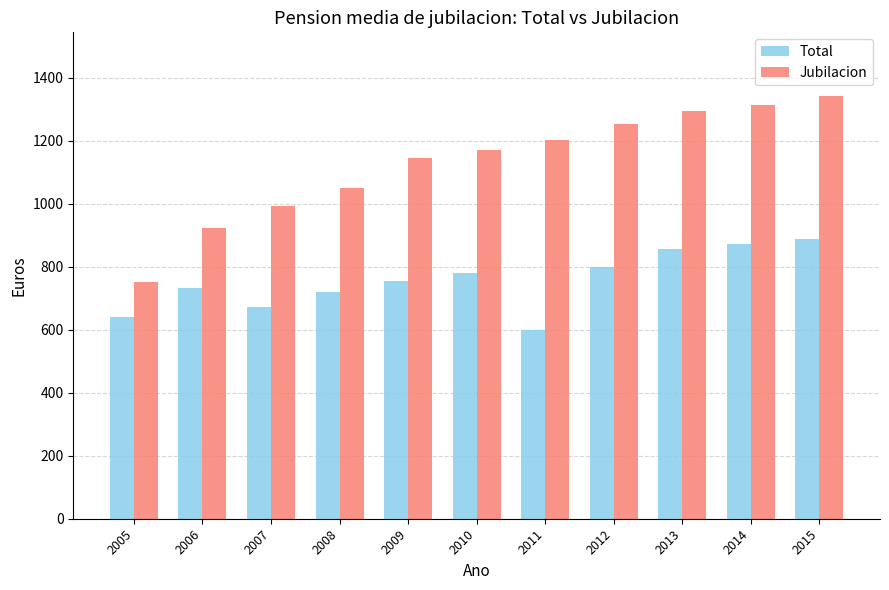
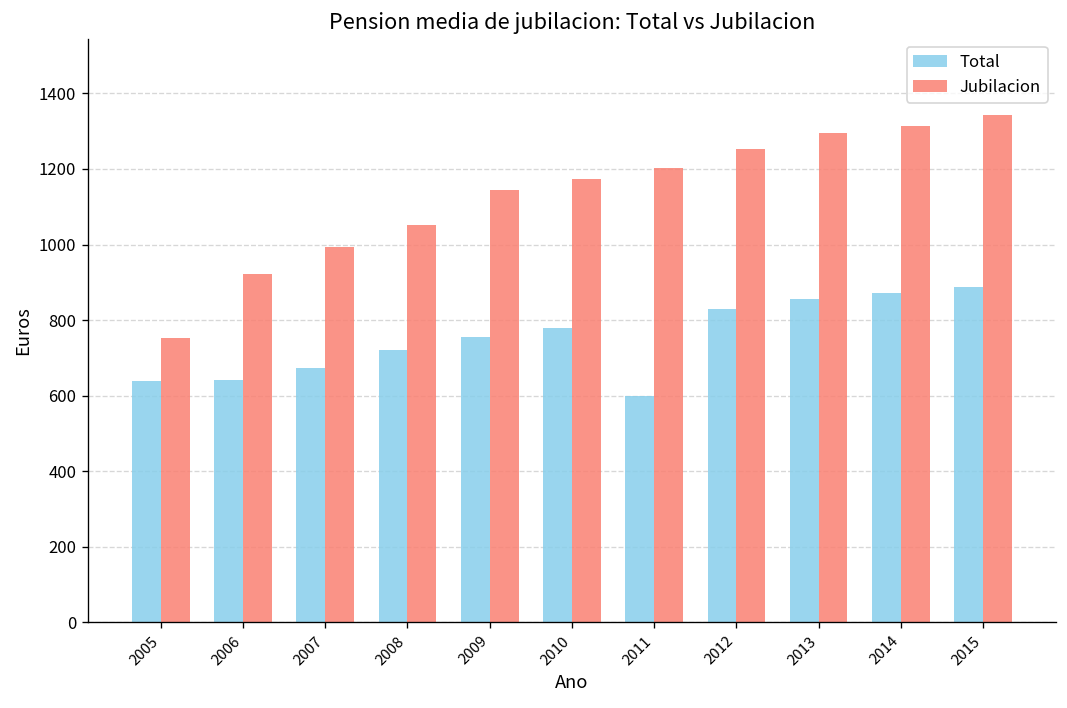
  {
    "Total": {
      "2005": 640,
-     "2006": 730,
+     "2006": 640,
      "2007": 670,
      "2008": 720,
      "2009": 750,
      "2010": 780,
      "2011": 600,
-     "2012": 800,
+     "2012": 830,
      "2013": 860,
      "2014": 870,
      "2015": 890
    },
    "Jubilacion": {
      "2005": 750,
      "2006": 920,
      "2007": 990,
      "2008": 1050,
      "2009": 1140,
      "2010": 1170,
      "2011": 1200,
      "2012": 1250,
      "2013": 1300,
      "2014": 1310,
      "2015": 1340
    }
  }
